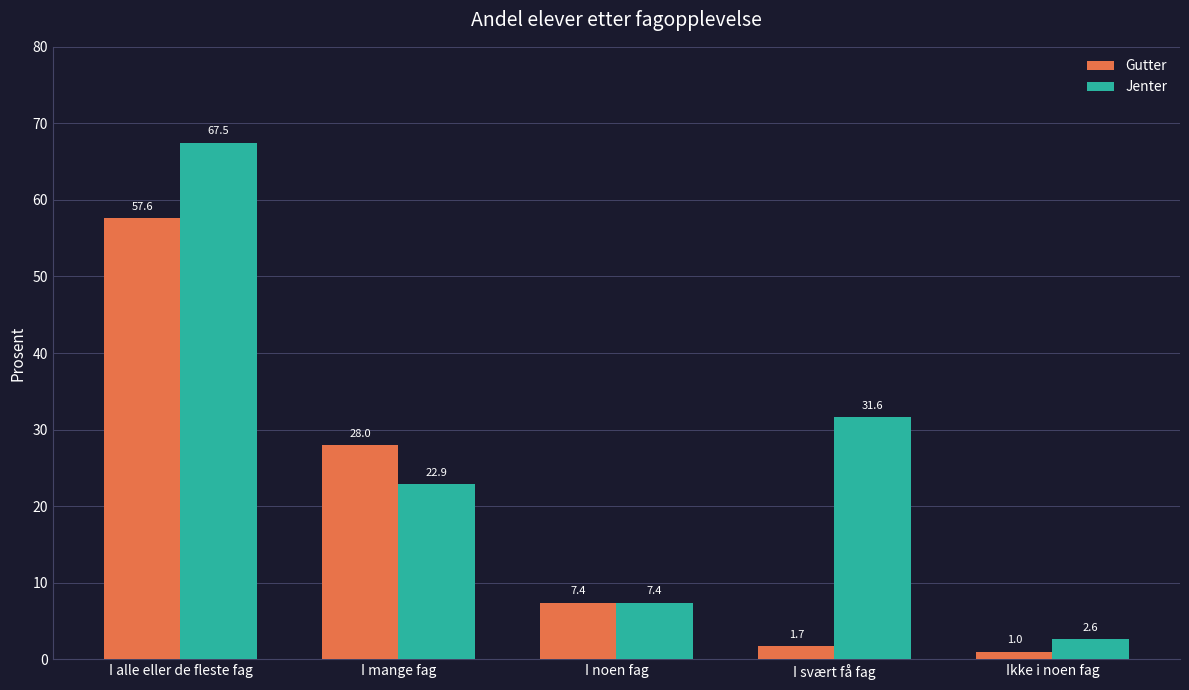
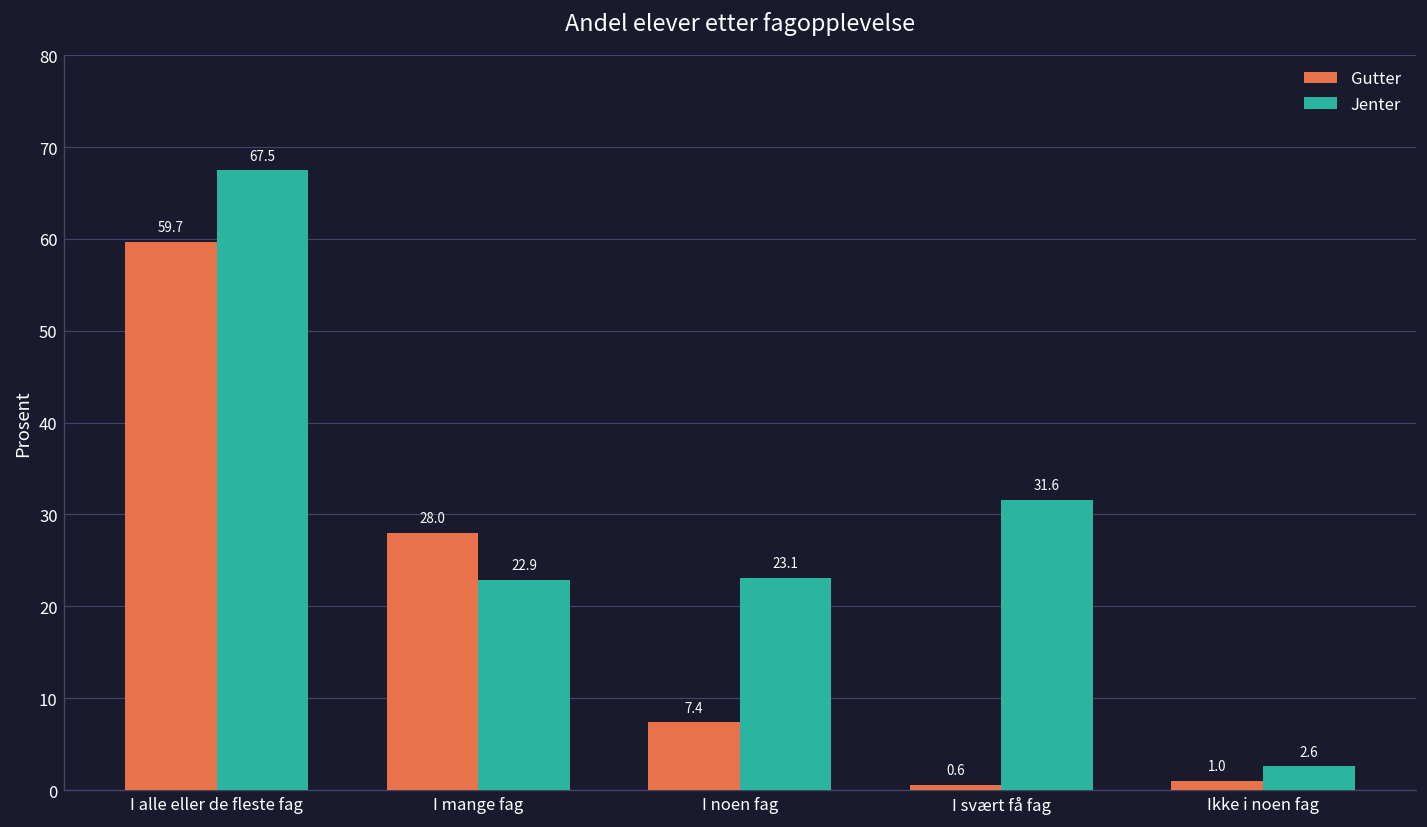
  {
    "Gutter": {
-     "I alle eller de fleste fag": 57.6,
+     "I alle eller de fleste fag": 59.7,
      "I mange fag": 28.0,
      "I noen fag": 7.4,
-     "I svært få fag": 1.7,
+     "I svært få fag": 0.6,
      "Ikke i noen fag": 1.0
    },
    "Jenter": {
      "I alle eller de fleste fag": 67.5,
      "I mange fag": 22.9,
-     "I noen fag": 7.4,
+     "I noen fag": 23.1,
      "I svært få fag": 31.6,
      "Ikke i noen fag": 2.6
    }
  }
